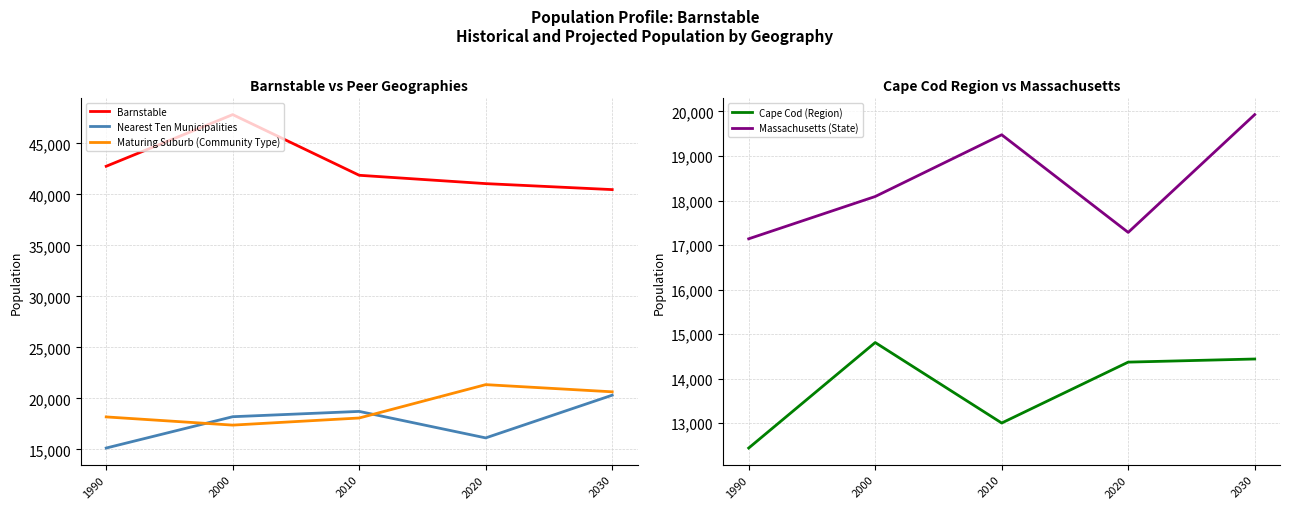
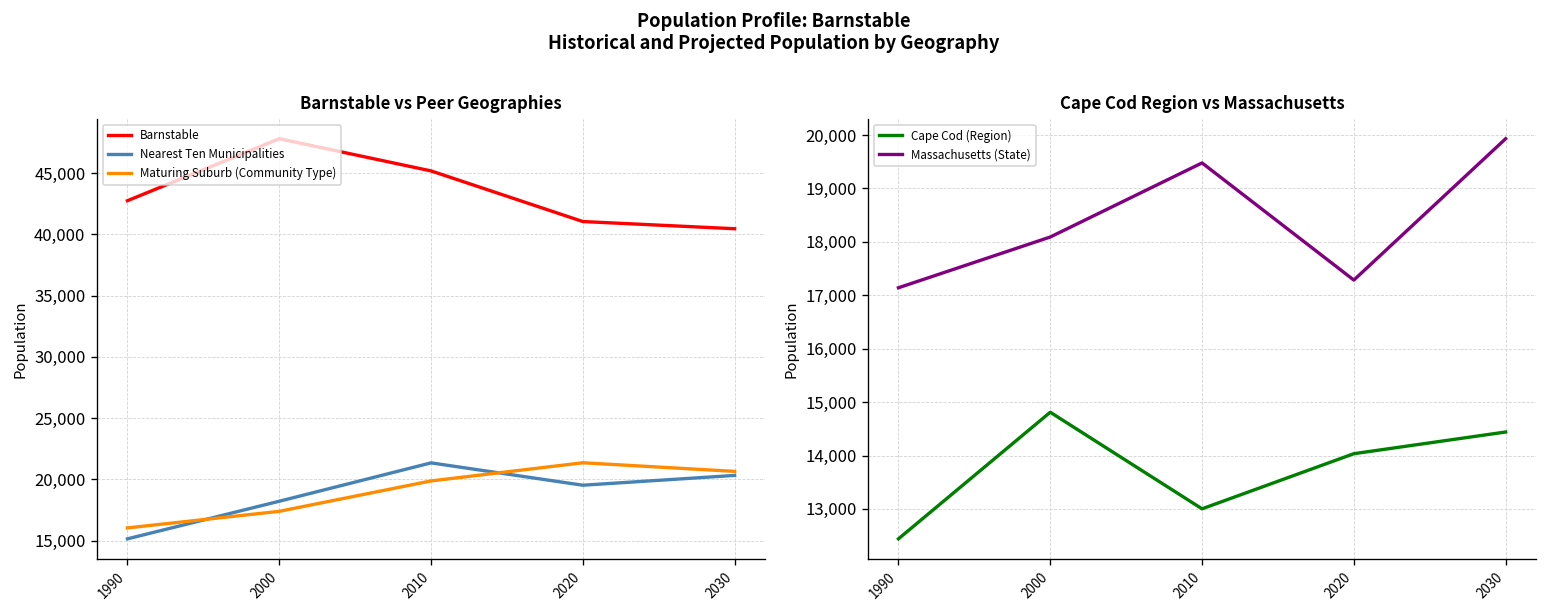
  {
    "Barnstable vs Peer Geographies": {
      "Barnstable": {
        "1990": "42,800",
-       "2010": "41,900",
+       "2010": "45,200",
        "2020": "41,100",
        "2030": "40,500"
      },
      "Nearest Ten Municipalities": {
        "1990": "15,100",
        "2000": "18,200",
-       "2010": "18,700",
-       "2020": "16,100",
+       "2010": "21,300",
+       "2020": "19,500",
        "2030": "20,300"
      },
      "Maturing Suburb (Community Type)": {
-       "1990": "18,200",
+       "1990": "16,000",
        "2000": "17,400",
-       "2010": "18,100",
+       "2010": "19,900",
        "2020": "21,400",
        "2030": "20,700"
      }
    },
    "Cape Cod Region vs Massachusetts": {
      "Cape Cod (Region)": {
        "1990": "12,400",
        "2000": "14,800",
        "2010": "13,000",
-       "2020": "14,400",
+       "2020": "14,000",
        "2030": "14,400"
      },
      "Massachusetts (State)": {
        "1990": "17,100",
        "2000": "18,100",
        "2010": "19,500",
        "2020": "17,300",
        "2030": "19,900"
      }
    }
  }
